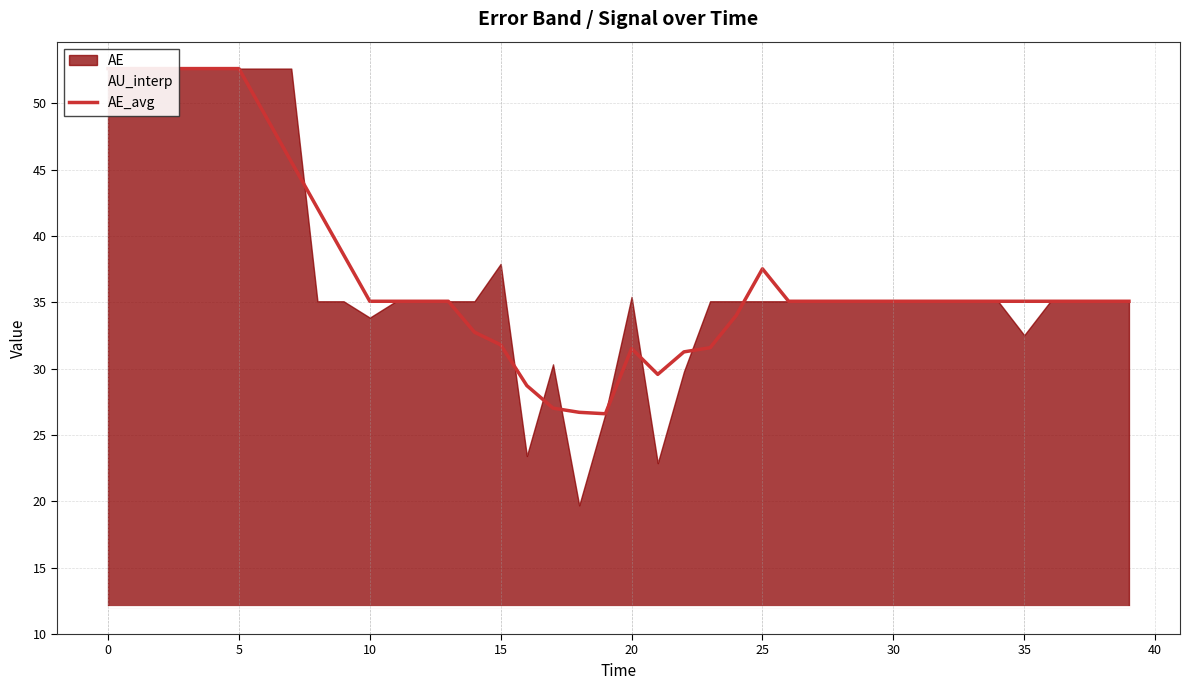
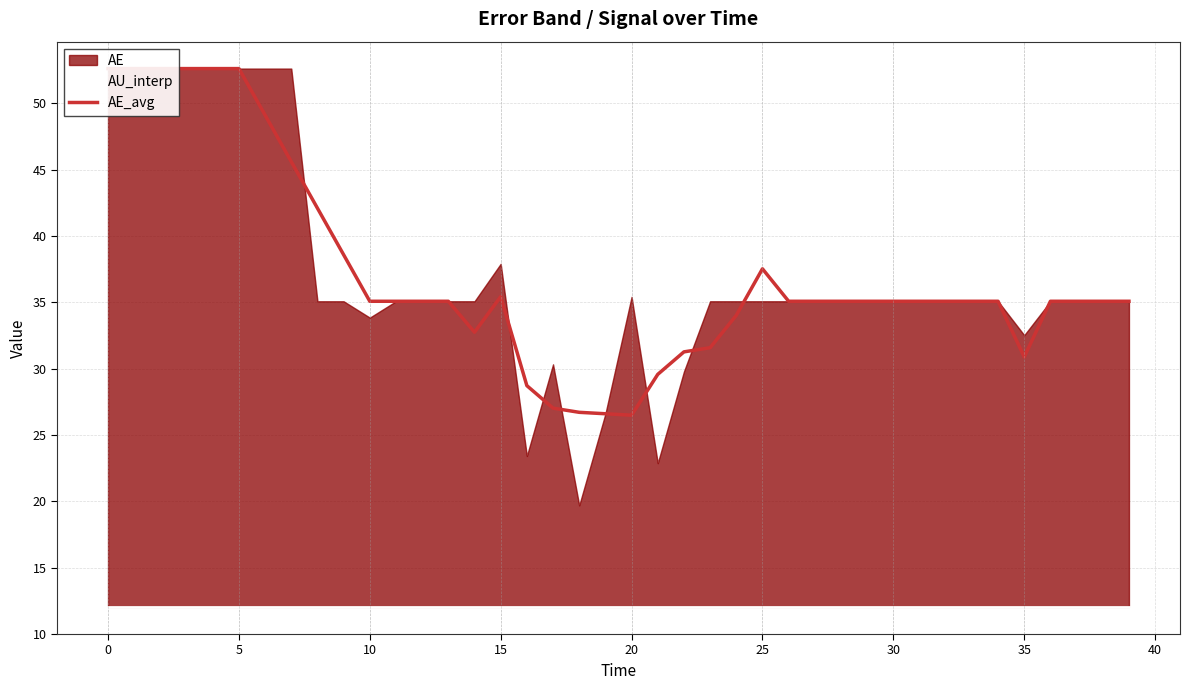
  {
    "AU_interp": {
      "0": 12.0,
      "5": 12.0,
      "10": 12.0,
      "15": 12.0,
      "20": 12.0,
      "25": 12.0,
      "30": 12.0,
      "35": 12.0
    },
    "AE": {
      "10": 33.9,
      "15": 37.9,
      "20": 35.4,
      "25": 35.1,
      "35": 32.5
    },
    "AE_avg": {
      "10": 35.1,
-     "15": 31.8,
-     "20": 31.5,
+     "15": 35.4,
+     "20": 26.5,
      "25": 37.5,
-     "35": 35.1
+     "35": 30.9
    }
  }
